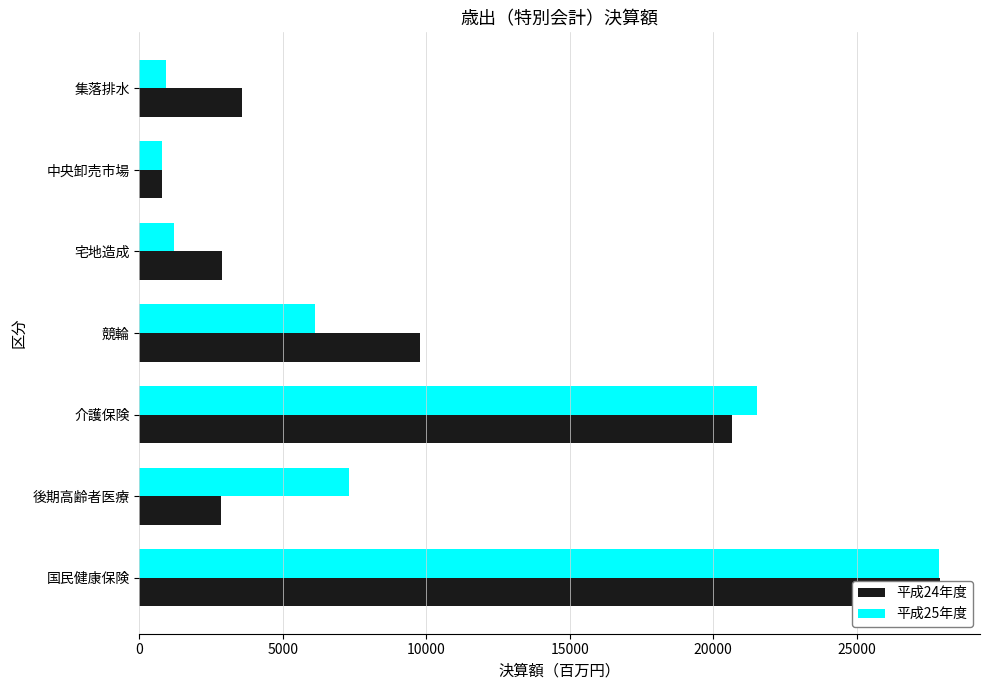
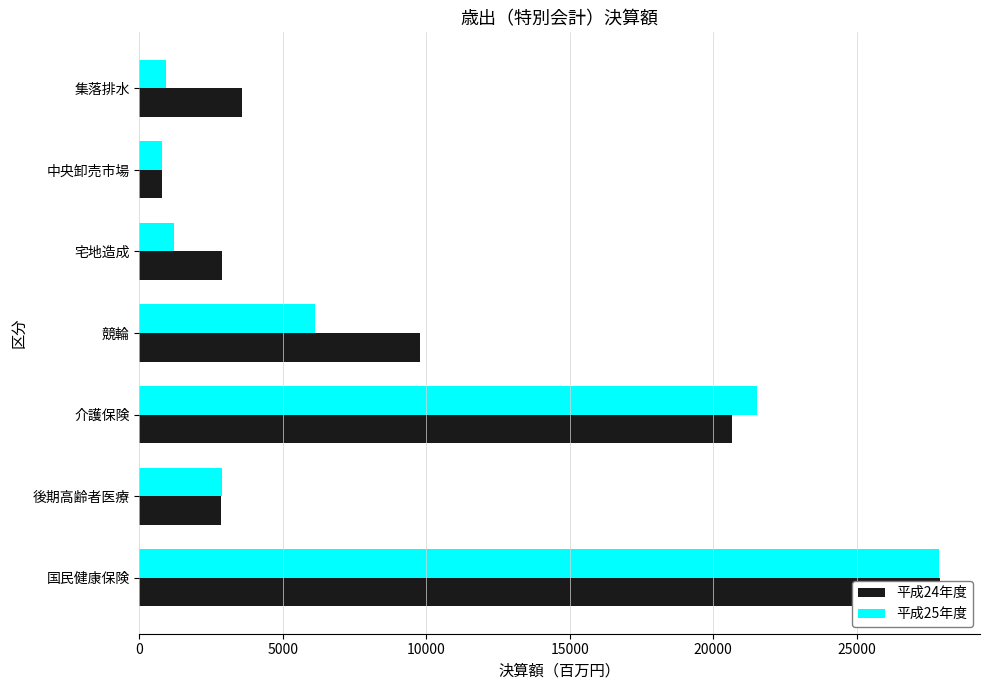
  {
    "平成24年度": {
      "集落排水": 3600,
      "中央卸売市場": 800,
      "宅地造成": 2900,
      "競輪": 9800,
      "介護保険": 20600,
      "後期高齢者医療": 2900
    },
    "平成25年度": {
      "集落排水": 900,
      "中央卸売市場": 800,
      "宅地造成": 1200,
      "競輪": 6100,
      "介護保険": 21500,
-     "後期高齢者医療": 7300,
+     "後期高齢者医療": 2900,
      "国民健康保険": 27900
    }
  }
